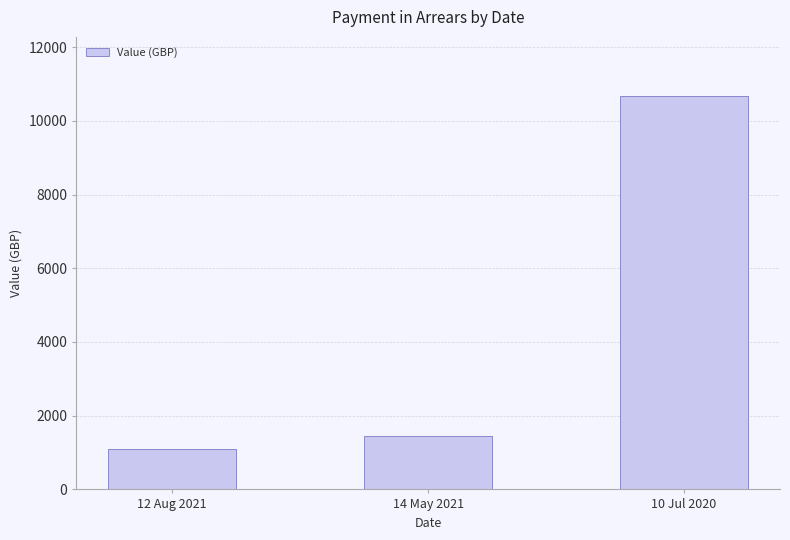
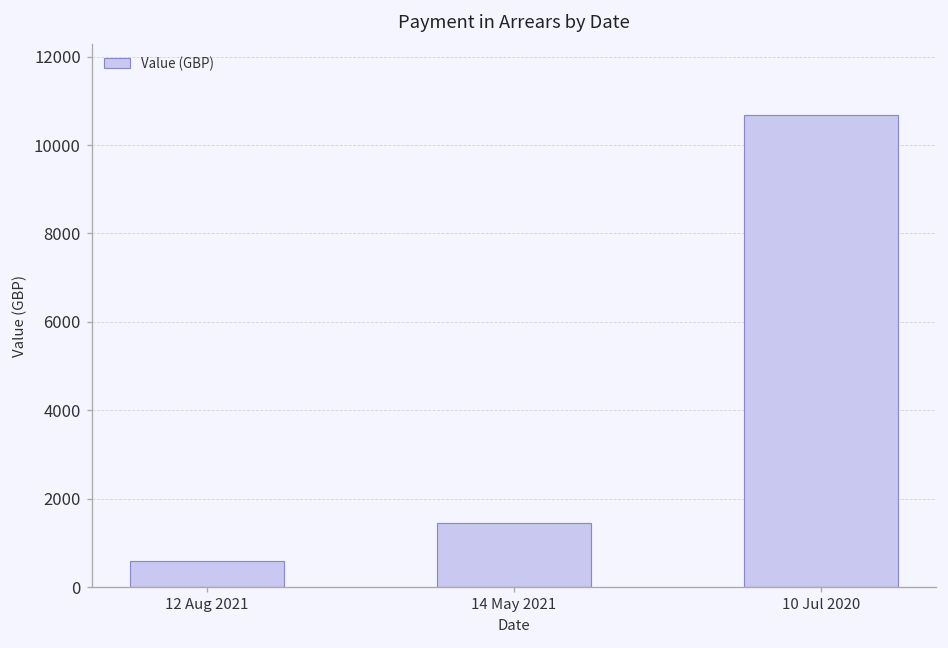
  {
-   "12 Aug 2021": 1100,
+   "12 Aug 2021": 600,
    "14 May 2021": 1400,
    "10 Jul 2020": 10700
  }
